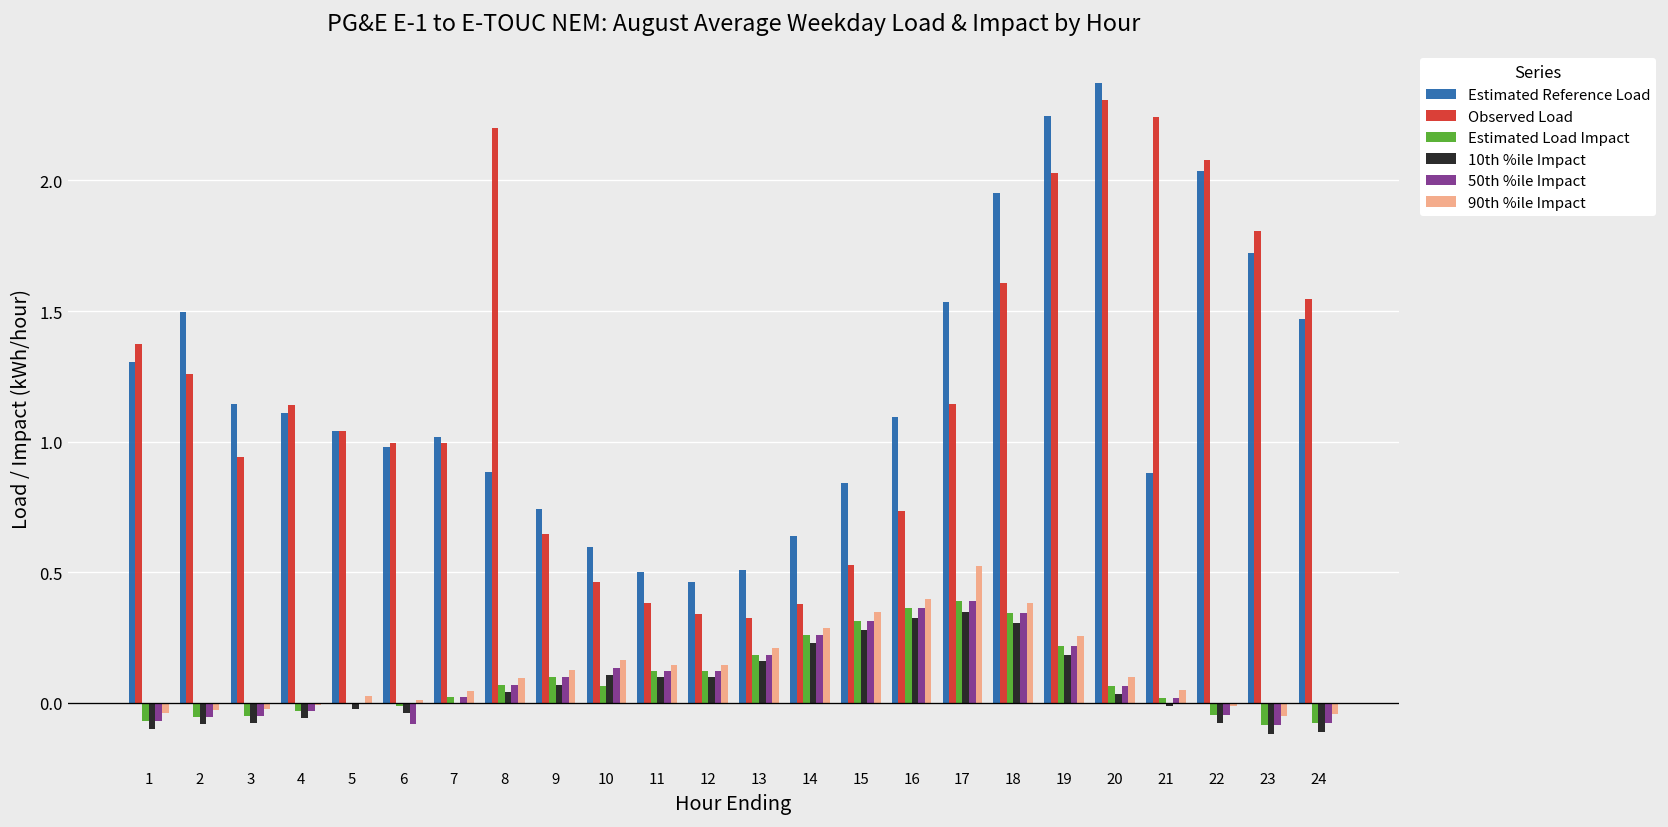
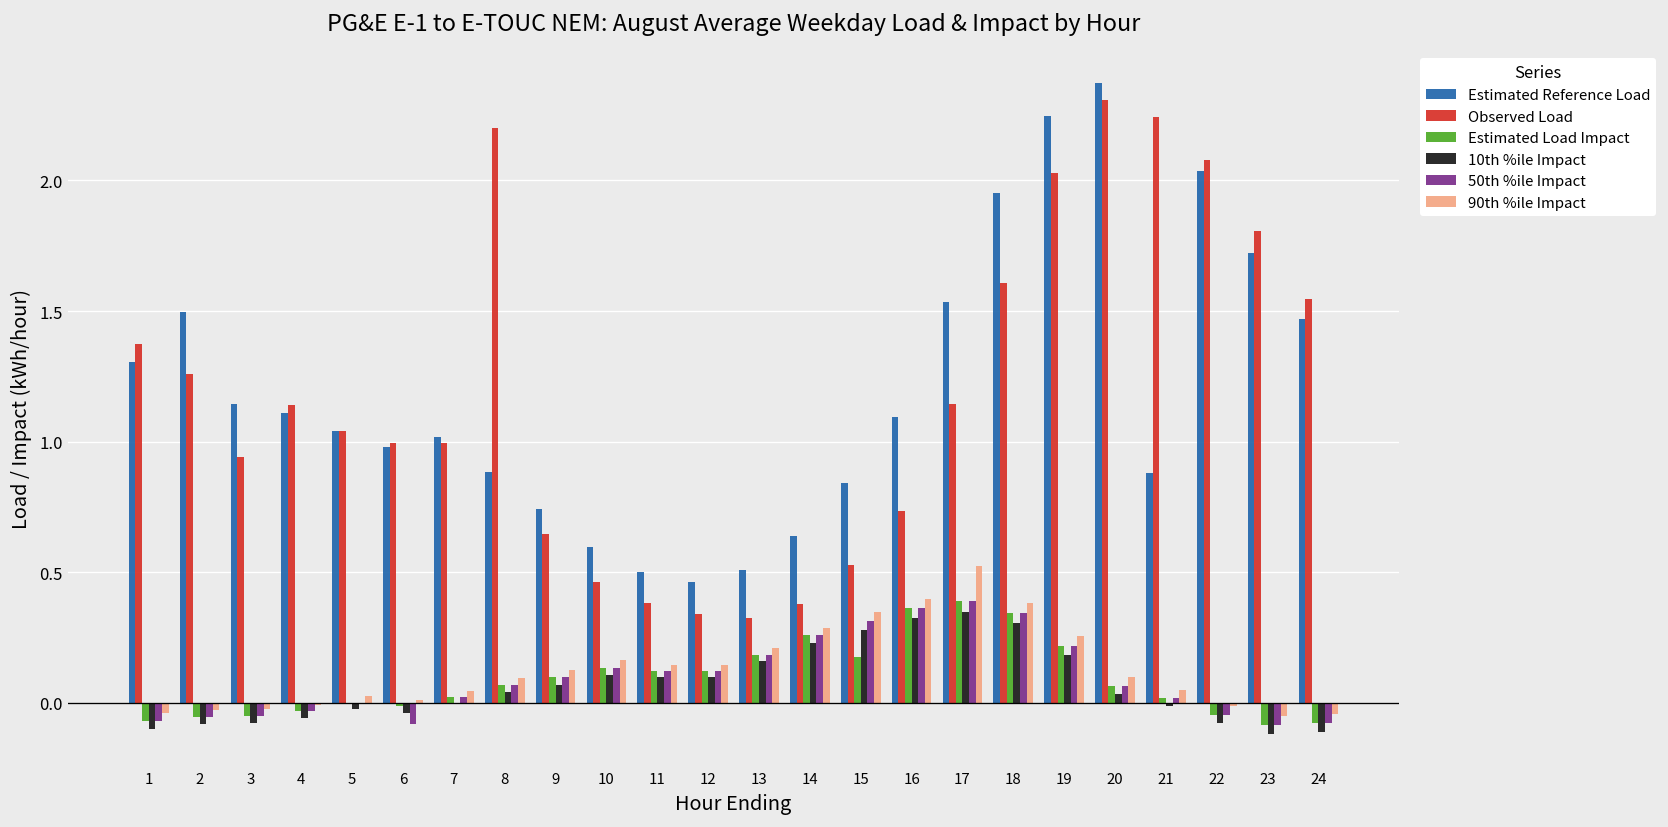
  {
    "Estimated Reference Load": {
      "1": 1.31,
      "2": 1.49,
      "3": 1.14,
      "4": 1.11,
      "5": 1.04,
      "6": 0.98,
      "7": 1.02,
      "8": 0.88,
      "9": 0.74,
      "10": 0.60,
      "11": 0.50,
      "12": 0.46,
      "13": 0.51,
      "14": 0.64,
      "15": 0.84,
      "16": 1.09,
      "17": 1.53,
      "18": 1.95,
      "19": 2.25,
      "20": 2.37,
      "21": 0.88,
      "22": 2.03,
      "23": 1.72,
      "24": 1.47
    },
    "Observed Load": {
      "1": 1.37,
      "2": 1.26,
      "3": 0.94,
      "4": 1.14,
      "5": 1.04,
      "6": 0.99,
      "7": 1.00,
      "8": 2.20,
      "9": 0.64,
      "10": 0.46,
      "11": 0.38,
      "12": 0.34,
      "13": 0.32,
      "14": 0.38,
      "15": 0.53,
      "16": 0.73,
      "17": 1.14,
      "18": 1.61,
      "19": 2.03,
      "20": 2.31,
      "21": 2.24,
      "22": 2.08,
      "23": 1.81,
      "24": 1.55
    },
    "Estimated Load Impact": {
      "1": -0.07,
      "2": -0.05,
      "3": -0.05,
      "4": -0.03,
      "6": -0.01,
      "7": 0.02,
      "8": 0.07,
      "9": 0.10,
-     "10": 0.06,
+     "10": 0.13,
      "11": 0.12,
      "12": 0.12,
      "13": 0.18,
      "14": 0.26,
-     "15": 0.31,
+     "15": 0.17,
      "16": 0.36,
      "17": 0.39,
      "18": 0.34,
      "19": 0.22,
      "20": 0.07,
      "21": 0.02,
      "22": -0.05,
      "23": -0.08,
      "24": -0.08
    },
    "10th %ile Impact": {
      "1": -0.10,
      "2": -0.08,
      "3": -0.08,
      "4": -0.06,
      "5": -0.02,
      "6": -0.04,
      "8": 0.04,
      "9": 0.07,
      "10": 0.11,
      "11": 0.10,
      "12": 0.10,
      "13": 0.16,
      "14": 0.23,
      "15": 0.28,
      "16": 0.32,
      "17": 0.35,
      "18": 0.31,
      "19": 0.18,
      "20": 0.03,
      "22": -0.08,
      "23": -0.12,
      "24": -0.11
    },
    "50th %ile Impact": {
      "1": -0.07,
      "2": -0.05,
      "3": -0.05,
      "4": -0.03,
      "6": -0.08,
      "7": 0.02,
      "8": 0.07,
      "9": 0.10,
      "10": 0.13,
      "11": 0.12,
      "12": 0.12,
      "13": 0.18,
      "14": 0.26,
      "15": 0.31,
      "16": 0.36,
      "17": 0.39,
      "18": 0.34,
      "19": 0.22,
      "20": 0.07,
      "21": 0.02,
      "22": -0.05,
      "23": -0.08,
      "24": -0.08
    },
    "90th %ile Impact": {
      "1": -0.04,
      "2": -0.03,
      "3": -0.02,
      "5": 0.03,
      "7": 0.05,
      "8": 0.09,
      "9": 0.13,
      "10": 0.16,
      "11": 0.14,
      "12": 0.14,
      "13": 0.21,
      "14": 0.29,
      "15": 0.35,
      "16": 0.40,
      "17": 0.52,
      "18": 0.38,
      "19": 0.26,
      "20": 0.10,
      "21": 0.05,
      "22": -0.01,
      "23": -0.05,
      "24": -0.04
    }
  }
